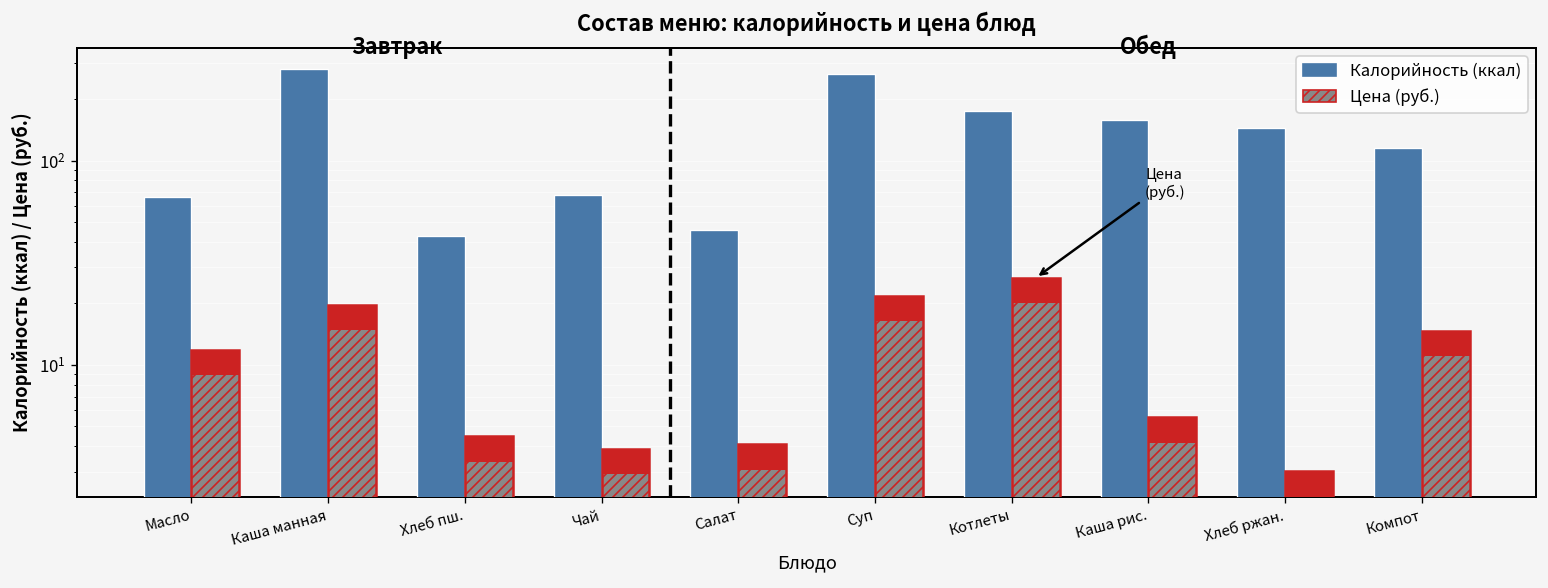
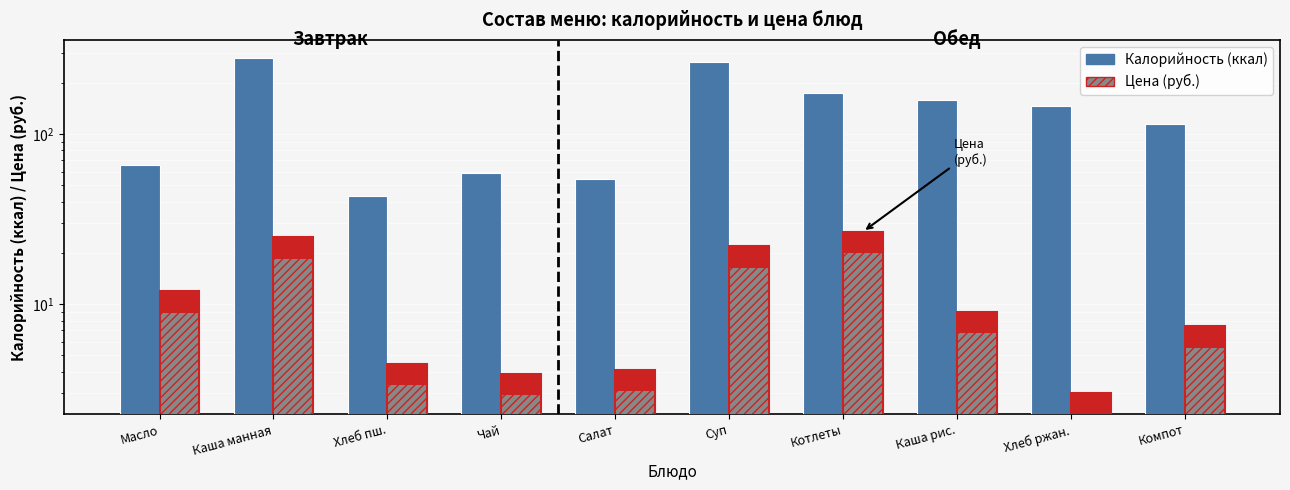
  {
    "Калорийность (ккал)": {
      "Масло": 66,
      "Каша манная": 280,
      "Хлеб пш.": 43,
-     "Чай": 68,
-     "Салат": 46,
+     "Чай": 59,
+     "Салат": 54,
      "Суп": 270,
      "Котлеты": 170,
      "Каша рис.": 160,
      "Хлеб ржан.": 150,
      "Компот": 120
    },
    "Цена (руб.)": {
      "Масло": 12,
-     "Каша манная": 20,
+     "Каша манная": 25,
      "Хлеб пш.": 4.5,
      "Чай": 3.9,
      "Салат": 4.1,
      "Суп": 22,
      "Котлеты": 27,
-     "Каша рис.": 5.5,
+     "Каша рис.": 9,
      "Хлеб ржан.": 3.0,
-     "Компот": 15
+     "Компот": 7
    }
  }
